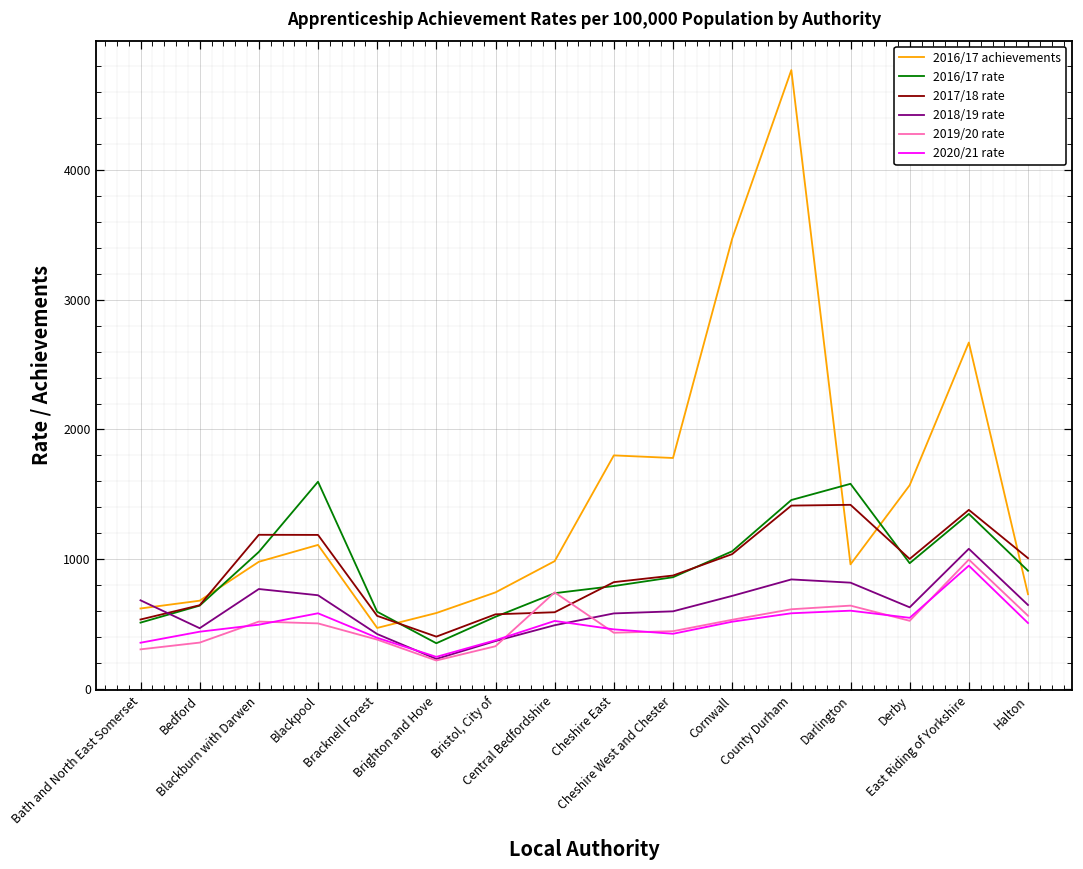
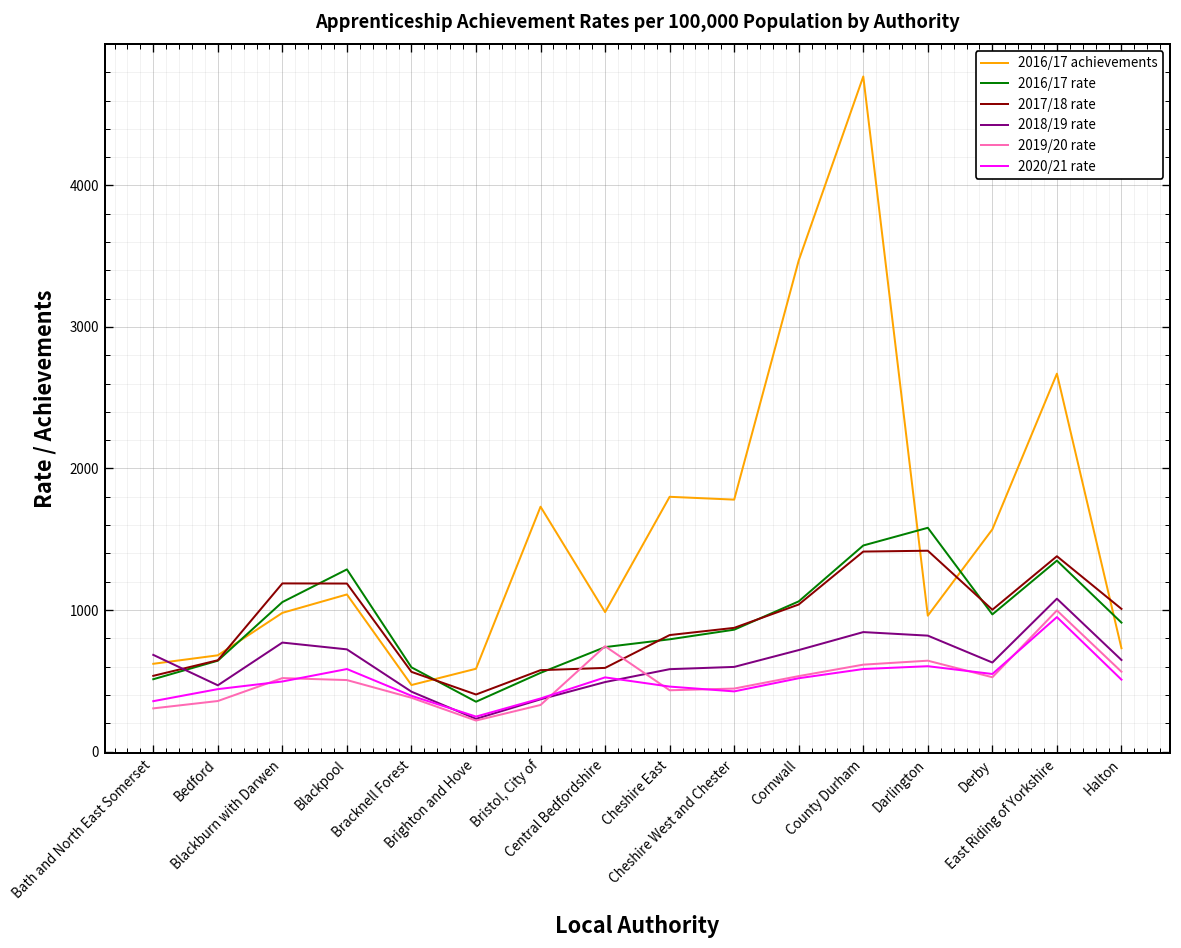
  {
    "2016/17 achievements": {
      "Bath and North East Somerset": 620,
      "Bedford": 680,
      "Blackburn with Darwen": 980,
      "Blackpool": 1110,
      "Bracknell Forest": 470,
      "Brighton and Hove": 590,
-     "Bristol, City of": 740,
+     "Bristol, City of": 1730,
      "Central Bedfordshire": 990,
      "Cheshire East": 1800,
      "Cheshire West and Chester": 1780,
      "Cornwall": 3470,
      "County Durham": 4770,
      "Darlington": 960,
      "Derby": 1570,
      "East Riding of Yorkshire": 2670,
      "Halton": 730
    },
    "2016/17 rate": {
      "Bath and North East Somerset": 510,
      "Blackburn with Darwen": 1060,
-     "Blackpool": 1600,
+     "Blackpool": 1290,
      "Bracknell Forest": 600,
      "Brighton and Hove": 350,
      "Cheshire East": 790,
      "County Durham": 1460,
      "Darlington": 1580,
      "Derby": 970,
      "East Riding of Yorkshire": 1350,
      "Halton": 910
    },
    "2017/18 rate": {
      "Bath and North East Somerset": 540,
      "Blackburn with Darwen": 1190,
      "Blackpool": 1190,
      "Bracknell Forest": 560,
      "Brighton and Hove": 400,
      "Central Bedfordshire": 590,
      "Cheshire East": 820,
      "County Durham": 1410,
      "Darlington": 1420,
      "Derby": 1000,
      "East Riding of Yorkshire": 1380,
      "Halton": 1010
    },
    "2018/19 rate": {
      "Bath and North East Somerset": 680,
      "Bedford": 470,
      "Blackburn with Darwen": 770,
      "Blackpool": 720,
      "Bracknell Forest": 420,
      "Central Bedfordshire": 490,
      "Cheshire East": 580,
      "Cheshire West and Chester": 600,
      "Cornwall": 720,
      "County Durham": 840,
      "Darlington": 820,
      "Derby": 630,
      "East Riding of Yorkshire": 1080,
      "Halton": 650
    },
    "2019/20 rate": {
      "Bath and North East Somerset": 310,
      "Bedford": 360,
      "Blackburn with Darwen": 520,
      "Blackpool": 510,
      "Bristol, City of": 330,
      "Cheshire East": 430,
      "County Durham": 610,
      "Darlington": 640,
      "Derby": 530,
      "East Riding of Yorkshire": 1000,
      "Halton": 560
    },
    "2020/21 rate": {
      "Bath and North East Somerset": 360,
      "Bedford": 440,
      "Blackburn with Darwen": 500,
      "Blackpool": 580,
      "Central Bedfordshire": 520,
      "Cheshire East": 460,
      "County Durham": 580,
      "Darlington": 600,
      "Derby": 550,
      "East Riding of Yorkshire": 950,
      "Halton": 510
    }
  }
